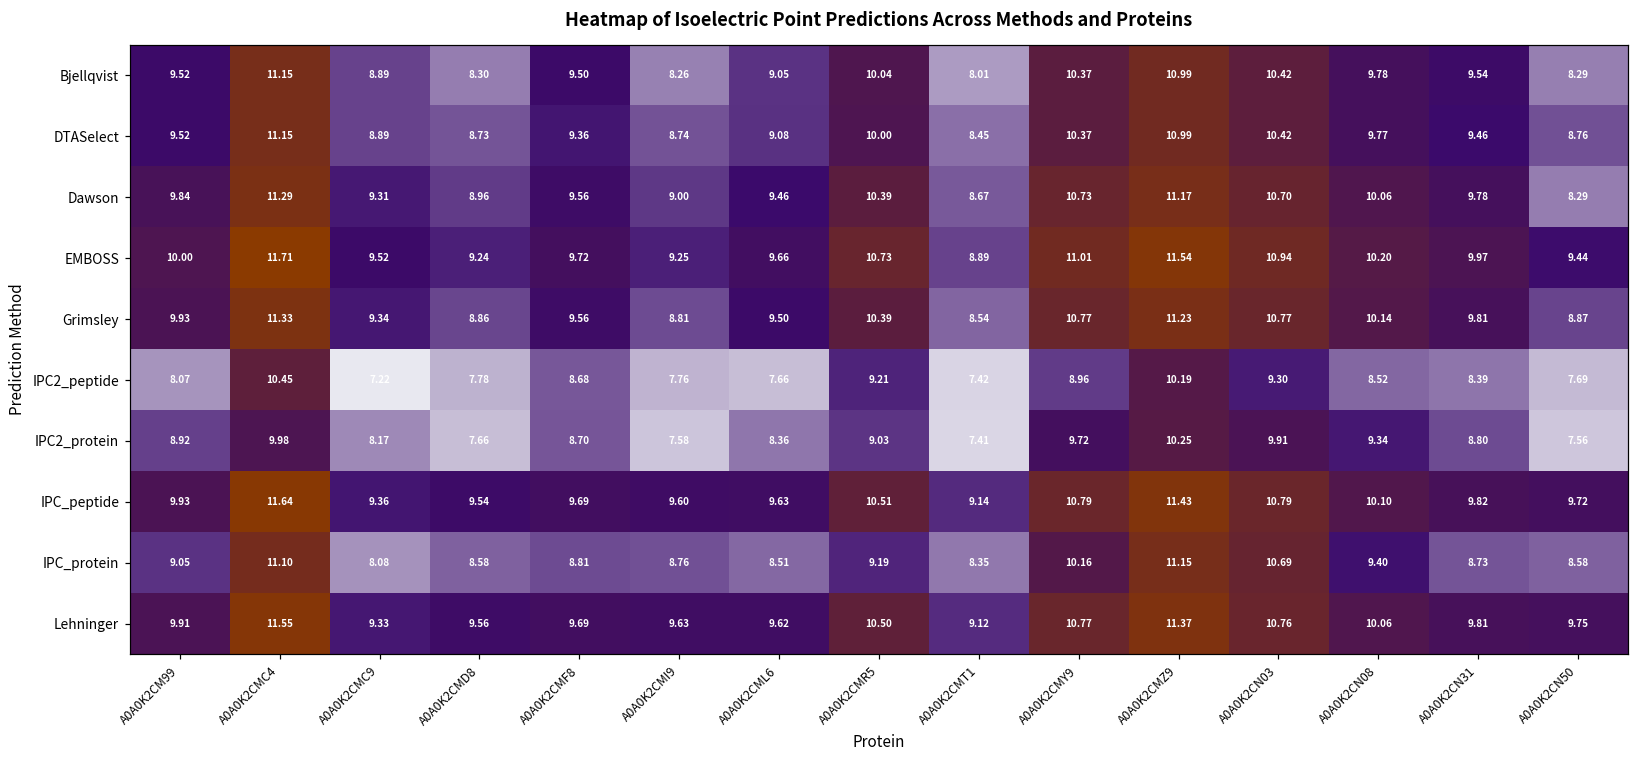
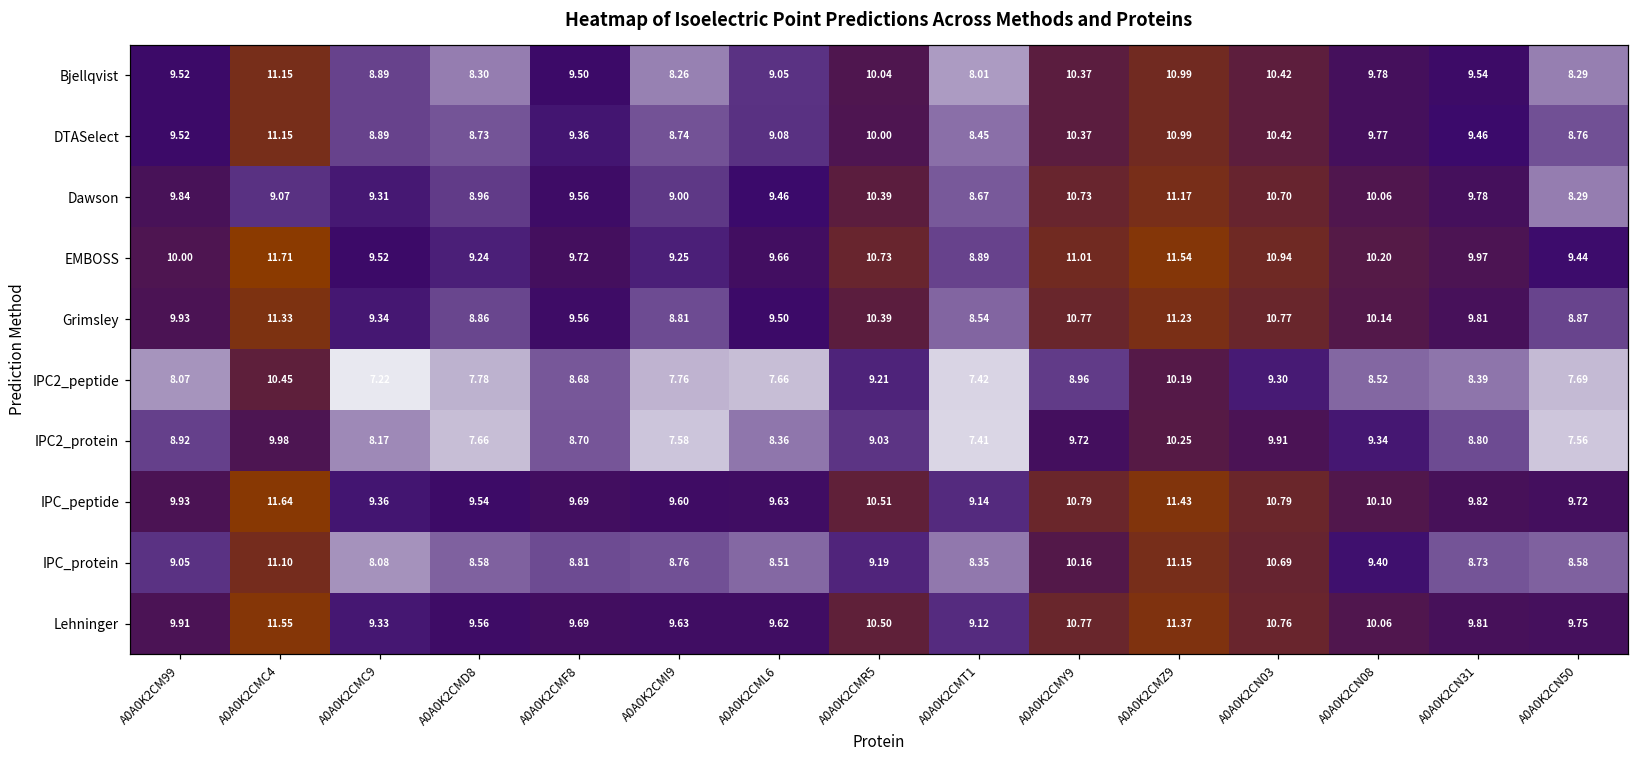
  {
    "Bjellqvist": {
      "A0A0K2CM99": 9.52,
      "A0A0K2CMC4": 11.15,
      "A0A0K2CMC9": 8.89,
      "A0A0K2CMD8": 8.30,
      "A0A0K2CMF8": 9.50,
      "A0A0K2CMI9": 8.26,
      "A0A0K2CML6": 9.05,
      "A0A0K2CMR5": 10.04,
      "A0A0K2CMT1": 8.01,
      "A0A0K2CMY9": 10.37,
      "A0A0K2CMZ9": 10.99,
      "A0A0K2CN03": 10.42,
      "A0A0K2CN08": 9.78,
      "A0A0K2CN31": 9.54,
      "A0A0K2CN50": 8.29
    },
    "DTASelect": {
      "A0A0K2CM99": 9.52,
      "A0A0K2CMC4": 11.15,
      "A0A0K2CMC9": 8.89,
      "A0A0K2CMD8": 8.73,
      "A0A0K2CMF8": 9.36,
      "A0A0K2CMI9": 8.74,
      "A0A0K2CML6": 9.08,
      "A0A0K2CMR5": 10.00,
      "A0A0K2CMT1": 8.45,
      "A0A0K2CMY9": 10.37,
      "A0A0K2CMZ9": 10.99,
      "A0A0K2CN03": 10.42,
      "A0A0K2CN08": 9.77,
      "A0A0K2CN31": 9.46,
      "A0A0K2CN50": 8.76
    },
    "Dawson": {
      "A0A0K2CM99": 9.84,
-     "A0A0K2CMC4": 11.29,
+     "A0A0K2CMC4": 9.07,
      "A0A0K2CMC9": 9.31,
      "A0A0K2CMD8": 8.96,
      "A0A0K2CMF8": 9.56,
      "A0A0K2CMI9": 9.00,
      "A0A0K2CML6": 9.46,
      "A0A0K2CMR5": 10.39,
      "A0A0K2CMT1": 8.67,
      "A0A0K2CMY9": 10.73,
      "A0A0K2CMZ9": 11.17,
      "A0A0K2CN03": 10.70,
      "A0A0K2CN08": 10.06,
      "A0A0K2CN31": 9.78,
      "A0A0K2CN50": 8.29
    },
    "EMBOSS": {
      "A0A0K2CM99": 10.00,
      "A0A0K2CMC4": 11.71,
      "A0A0K2CMC9": 9.52,
      "A0A0K2CMD8": 9.24,
      "A0A0K2CMF8": 9.72,
      "A0A0K2CMI9": 9.25,
      "A0A0K2CML6": 9.66,
      "A0A0K2CMR5": 10.73,
      "A0A0K2CMT1": 8.89,
      "A0A0K2CMY9": 11.01,
      "A0A0K2CMZ9": 11.54,
      "A0A0K2CN03": 10.94,
      "A0A0K2CN08": 10.20,
      "A0A0K2CN31": 9.97,
      "A0A0K2CN50": 9.44
    },
    "Grimsley": {
      "A0A0K2CM99": 9.93,
      "A0A0K2CMC4": 11.33,
      "A0A0K2CMC9": 9.34,
      "A0A0K2CMD8": 8.86,
      "A0A0K2CMF8": 9.56,
      "A0A0K2CMI9": 8.81,
      "A0A0K2CML6": 9.50,
      "A0A0K2CMR5": 10.39,
      "A0A0K2CMT1": 8.54,
      "A0A0K2CMY9": 10.77,
      "A0A0K2CMZ9": 11.23,
      "A0A0K2CN03": 10.77,
      "A0A0K2CN08": 10.14,
      "A0A0K2CN31": 9.81,
      "A0A0K2CN50": 8.87
    },
    "IPC2_peptide": {
      "A0A0K2CM99": 8.07,
      "A0A0K2CMC4": 10.45,
      "A0A0K2CMD8": 7.78,
      "A0A0K2CMF8": 8.68,
      "A0A0K2CMI9": 7.76,
      "A0A0K2CML6": 7.66,
      "A0A0K2CMR5": 9.21,
      "A0A0K2CMY9": 8.96,
      "A0A0K2CMZ9": 10.19,
      "A0A0K2CN03": 9.30,
      "A0A0K2CN08": 8.52,
      "A0A0K2CN31": 8.39,
      "A0A0K2CN50": 7.69
    },
    "IPC2_protein": {
      "A0A0K2CM99": 8.92,
      "A0A0K2CMC4": 9.98,
      "A0A0K2CMC9": 8.17,
      "A0A0K2CMD8": 7.66,
      "A0A0K2CMF8": 8.70,
      "A0A0K2CMI9": 7.58,
      "A0A0K2CML6": 8.36,
      "A0A0K2CMR5": 9.03,
      "A0A0K2CMY9": 9.72,
      "A0A0K2CMZ9": 10.25,
      "A0A0K2CN03": 9.91,
      "A0A0K2CN08": 9.34,
      "A0A0K2CN31": 8.80,
      "A0A0K2CN50": 7.56
    },
    "IPC_peptide": {
      "A0A0K2CM99": 9.93,
      "A0A0K2CMC4": 11.64,
      "A0A0K2CMC9": 9.36,
      "A0A0K2CMD8": 9.54,
      "A0A0K2CMF8": 9.69,
      "A0A0K2CMI9": 9.60,
      "A0A0K2CML6": 9.63,
      "A0A0K2CMR5": 10.51,
      "A0A0K2CMT1": 9.14,
      "A0A0K2CMY9": 10.79,
      "A0A0K2CMZ9": 11.43,
      "A0A0K2CN03": 10.79,
      "A0A0K2CN08": 10.10,
      "A0A0K2CN31": 9.82,
      "A0A0K2CN50": 9.72
    },
    "IPC_protein": {
      "A0A0K2CM99": 9.05,
      "A0A0K2CMC4": 11.10,
      "A0A0K2CMC9": 8.08,
      "A0A0K2CMD8": 8.58,
      "A0A0K2CMF8": 8.81,
      "A0A0K2CMI9": 8.76,
      "A0A0K2CML6": 8.51,
      "A0A0K2CMR5": 9.19,
      "A0A0K2CMT1": 8.35,
      "A0A0K2CMY9": 10.16,
      "A0A0K2CMZ9": 11.15,
      "A0A0K2CN03": 10.69,
      "A0A0K2CN08": 9.40,
      "A0A0K2CN31": 8.73,
      "A0A0K2CN50": 8.58
    },
    "Lehninger": {
      "A0A0K2CM99": 9.91,
      "A0A0K2CMC4": 11.55,
      "A0A0K2CMC9": 9.33,
      "A0A0K2CMD8": 9.56,
      "A0A0K2CMF8": 9.69,
      "A0A0K2CMI9": 9.63,
      "A0A0K2CML6": 9.62,
      "A0A0K2CMR5": 10.50,
      "A0A0K2CMT1": 9.12,
      "A0A0K2CMY9": 10.77,
      "A0A0K2CMZ9": 11.37,
      "A0A0K2CN03": 10.76,
      "A0A0K2CN08": 10.06,
      "A0A0K2CN31": 9.81,
      "A0A0K2CN50": 9.75
    }
  }
